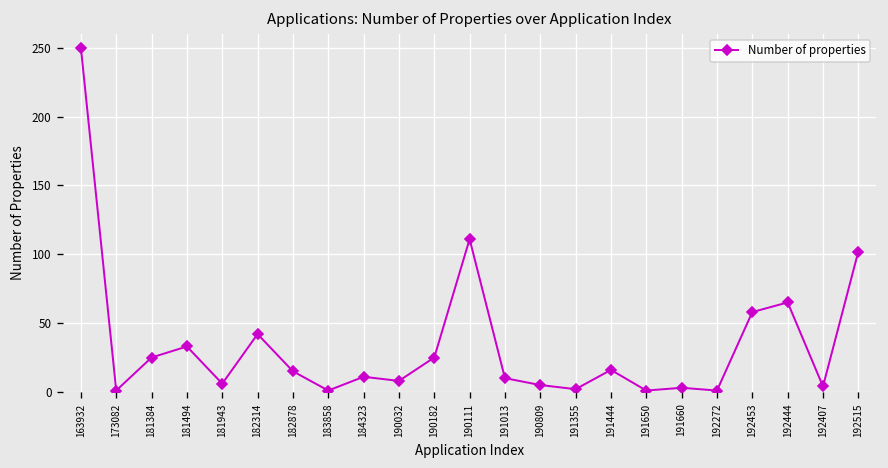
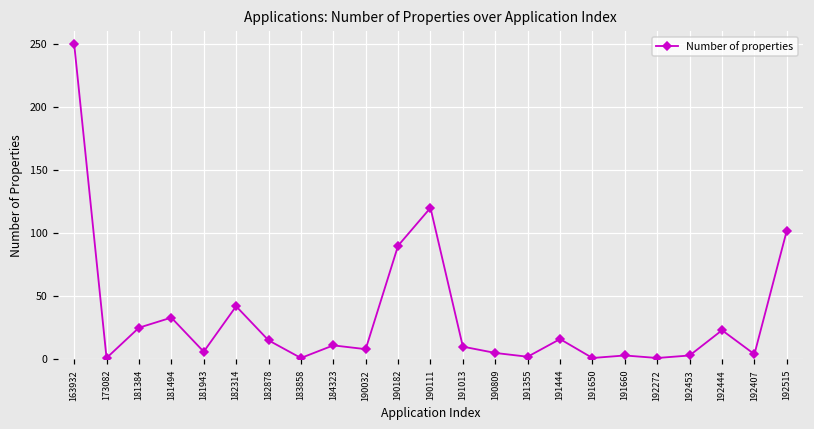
  {
    "163932": 250,
    "173082": 1,
    "181384": 25,
    "181494": 33,
    "181943": 6,
    "182314": 42,
    "182878": 15,
    "183858": 1,
    "184323": 11,
    "190032": 8,
-   "190182": 25,
-   "190111": 111,
+   "190182": 90,
+   "190111": 120,
    "191013": 10,
    "190809": 5,
    "191355": 2,
    "191444": 16,
    "191650": 1,
    "191660": 3,
    "192272": 1,
-   "192453": 58,
-   "192444": 65,
+   "192453": 3,
+   "192444": 23,
    "192407": 4,
    "192515": 102
  }
